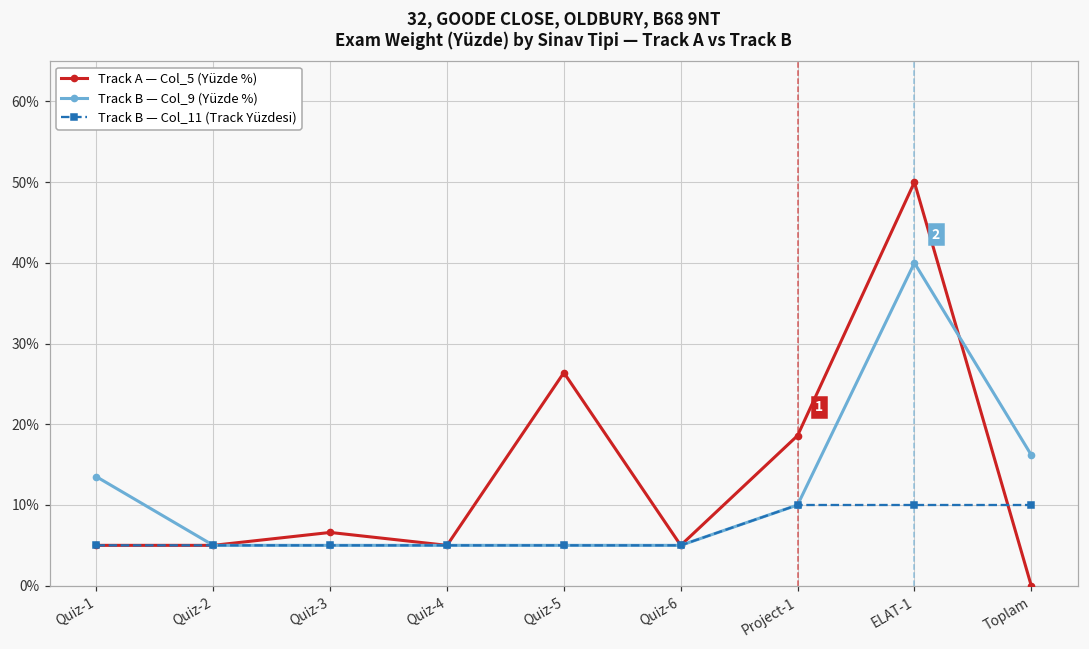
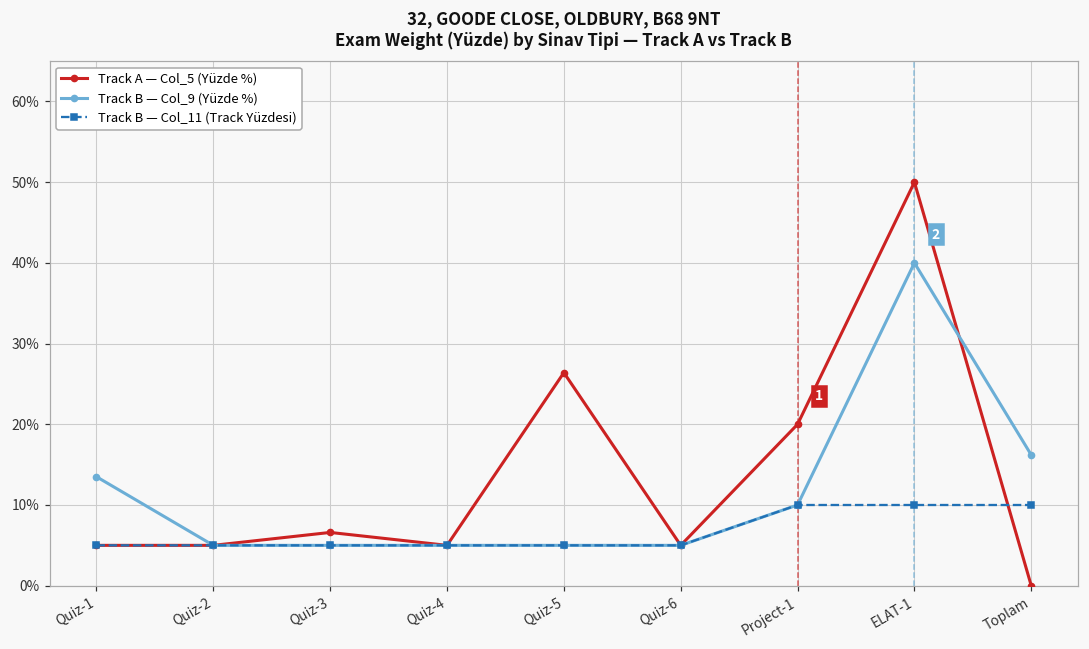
  {
    "Track A — Col_5 (Yüzde %)": {
      "Quiz-3": "7%",
      "Quiz-5": "26%",
-     "Project-1": "19%",
+     "Project-1": "20%",
      "ELAT-1": "50%",
      "Toplam": "0%"
    },
    "Track B — Col_9 (Yüzde %)": {
      "Quiz-1": "14%",
      "Toplam": "16%"
    },
    "Track B — Col_11 (Track Yüzdesi)": {
      "ELAT-1": "10%",
      "Toplam": "10%"
    }
  }
